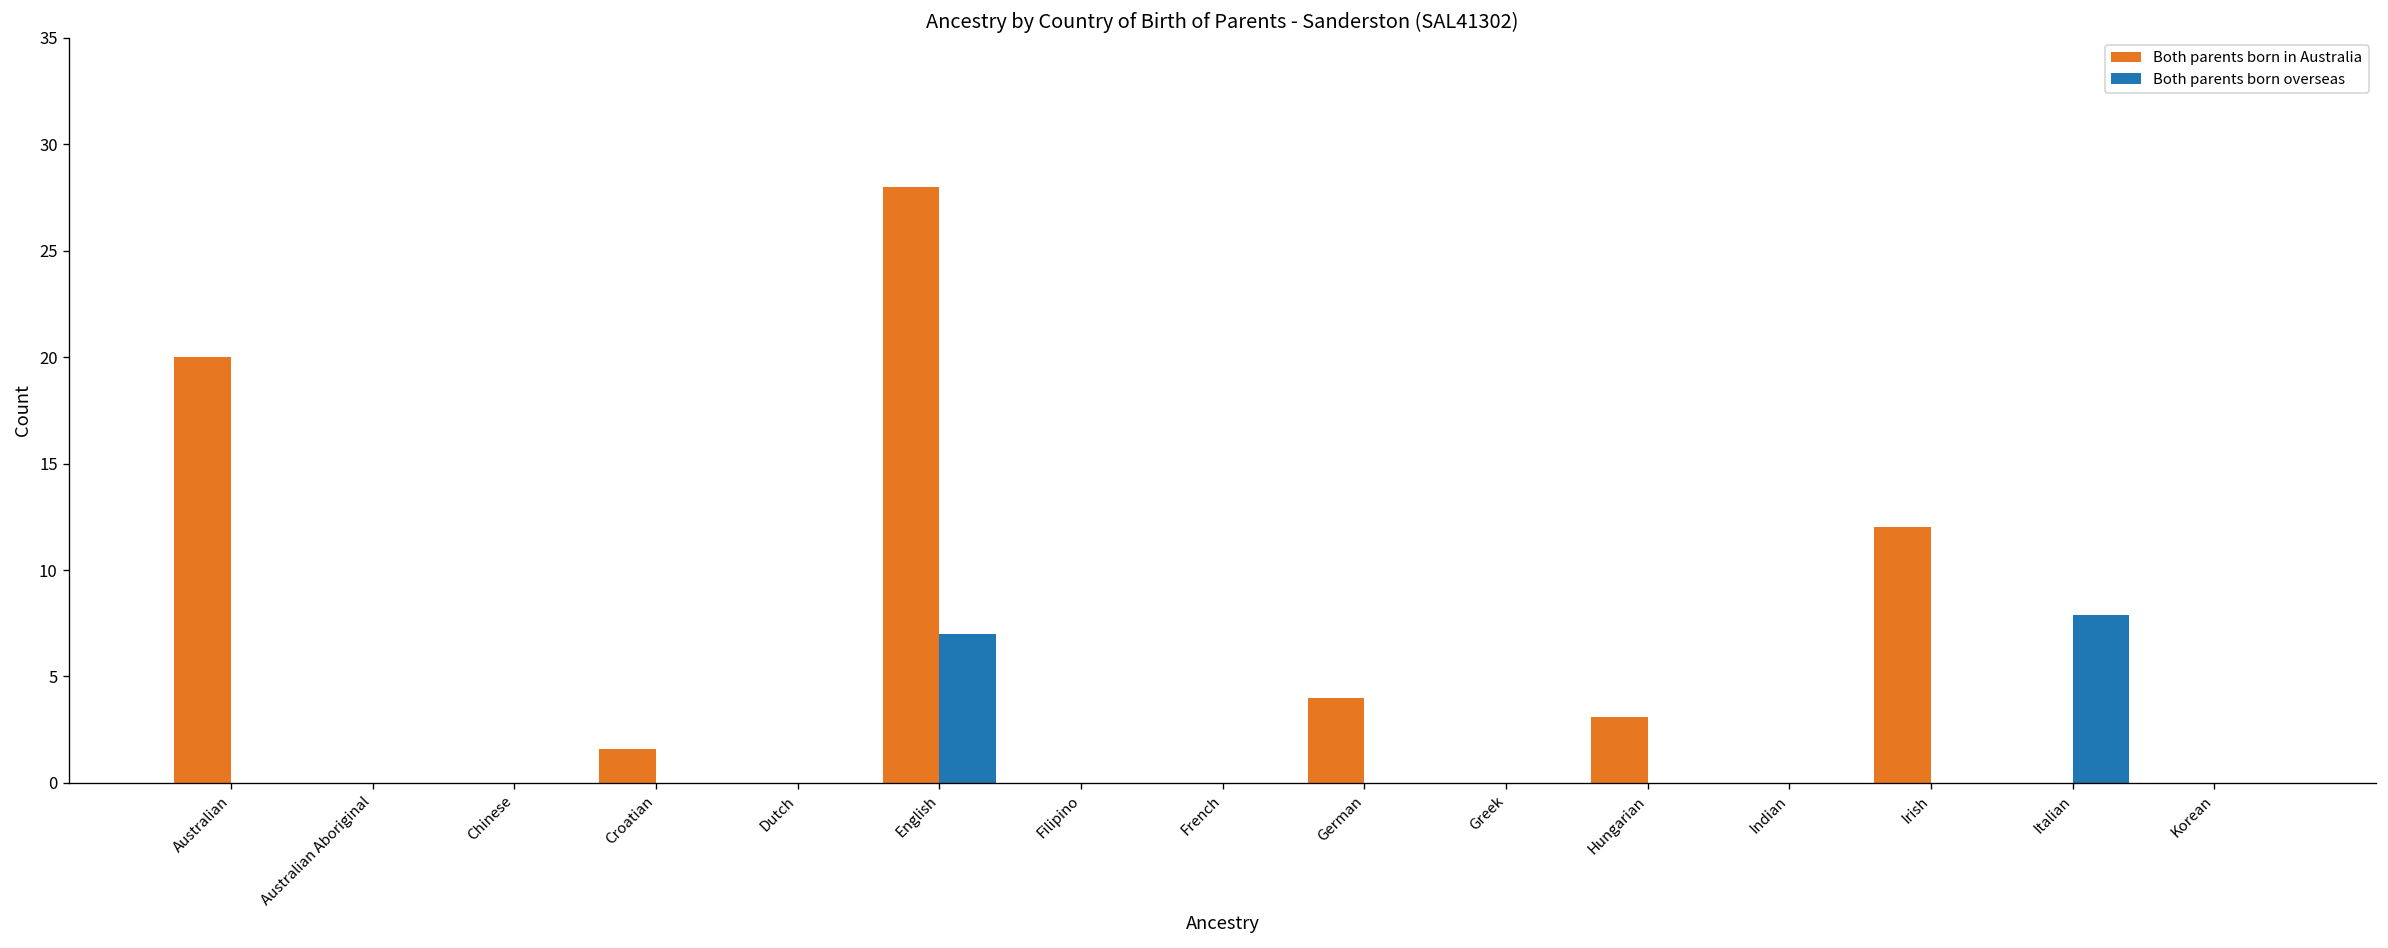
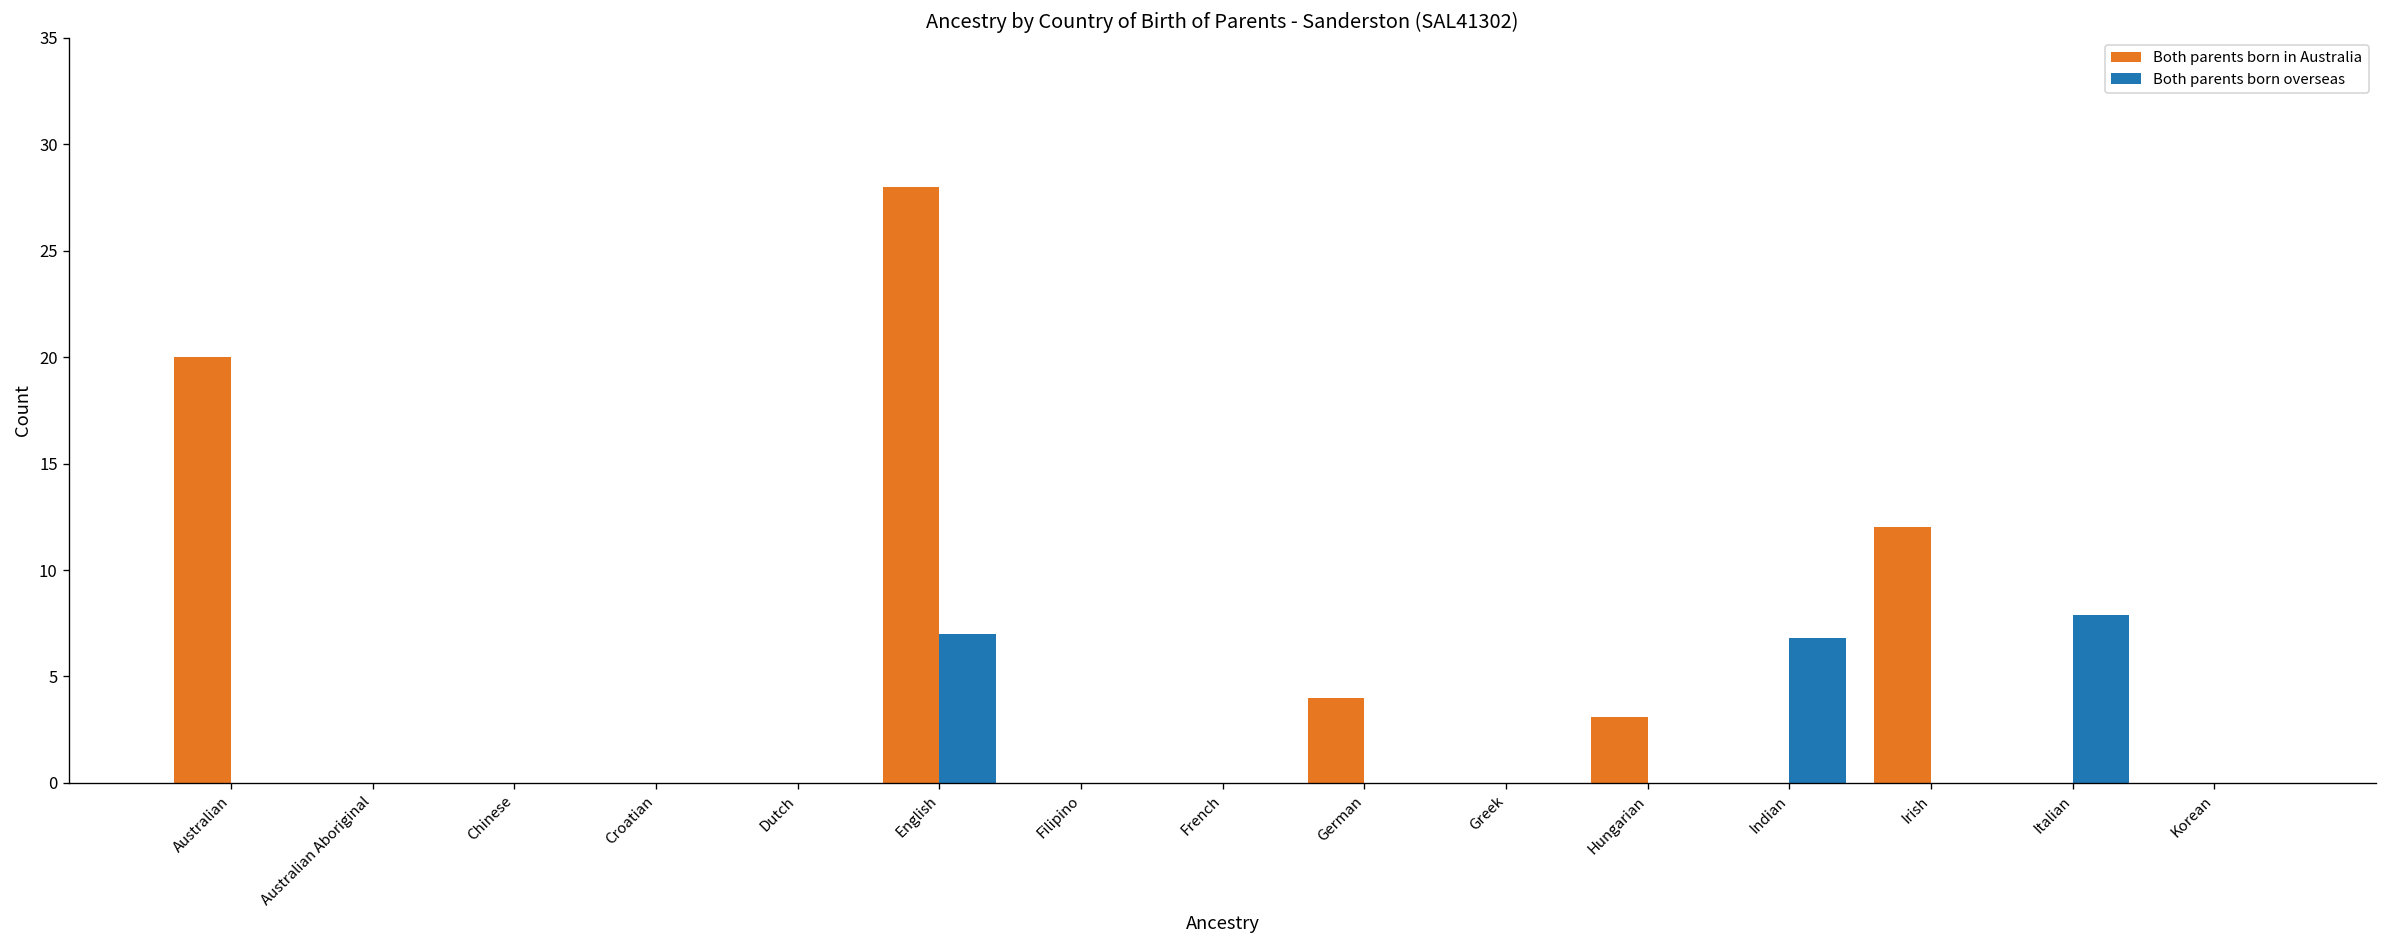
  {
    "Both parents born in Australia": {
      "Australian": 20.0,
      "Australian Aboriginal": 0.0,
      "Chinese": 0.0,
-     "Croatian": 1.6,
+     "Croatian": 0.0,
      "Dutch": 0.0,
      "English": 28.0,
      "Filipino": 0.0,
      "French": 0.0,
      "German": 4.0,
      "Greek": 0.0,
      "Hungarian": 3.1,
      "Indian": 0.0,
      "Irish": 12.0,
      "Italian": 0.0,
      "Korean": 0.0
    },
    "Both parents born overseas": {
      "Australian": 0.0,
      "Australian Aboriginal": 0.0,
      "Chinese": 0.0,
      "Croatian": 0.0,
      "Dutch": 0.0,
      "English": 7.0,
      "Filipino": 0.0,
      "French": 0.0,
      "German": 0.0,
      "Greek": 0.0,
      "Hungarian": 0.0,
-     "Indian": 0.0,
+     "Indian": 6.8,
      "Irish": 0.0,
      "Italian": 7.9,
      "Korean": 0.0
    }
  }
